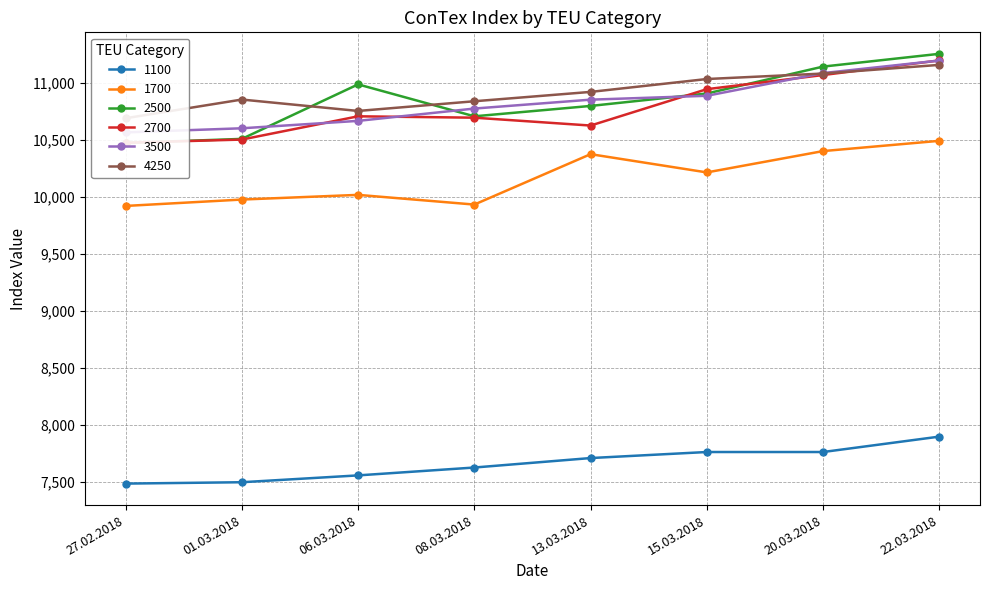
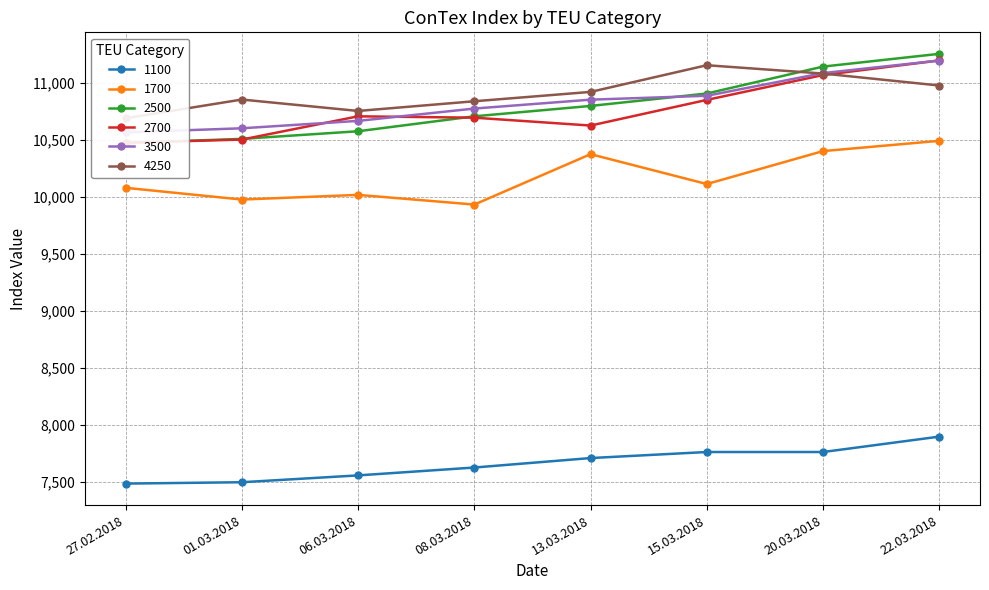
  {
    "1100": {
      "27.02.2018": "7,490",
      "01.03.2018": "7,500",
      "06.03.2018": "7,560",
      "08.03.2018": "7,630",
      "13.03.2018": "7,710",
      "15.03.2018": "7,760",
      "20.03.2018": "7,760",
      "22.03.2018": "7,900"
    },
    "1700": {
-     "27.02.2018": "9,920",
+     "27.02.2018": "10,080",
      "01.03.2018": "9,980",
      "06.03.2018": "10,020",
      "08.03.2018": "9,930",
      "13.03.2018": "10,380",
-     "15.03.2018": "10,220",
+     "15.03.2018": "10,110",
      "20.03.2018": "10,400",
      "22.03.2018": "10,490"
    },
    "2500": {
-     "06.03.2018": "10,990",
+     "06.03.2018": "10,580",
      "13.03.2018": "10,800",
      "20.03.2018": "11,140",
      "22.03.2018": "11,260"
    },
    "2700": {
      "06.03.2018": "10,710",
      "13.03.2018": "10,630",
-     "15.03.2018": "10,950"
+     "15.03.2018": "10,850"
    },
    "3500": {
      "01.03.2018": "10,600",
      "06.03.2018": "10,670",
      "08.03.2018": "10,780",
      "13.03.2018": "10,850"
    },
    "4250": {
      "01.03.2018": "10,860",
      "06.03.2018": "10,760",
      "08.03.2018": "10,840",
      "13.03.2018": "10,920",
-     "15.03.2018": "11,040",
-     "22.03.2018": "11,160"
+     "15.03.2018": "11,160",
+     "22.03.2018": "10,980"
    }
  }
